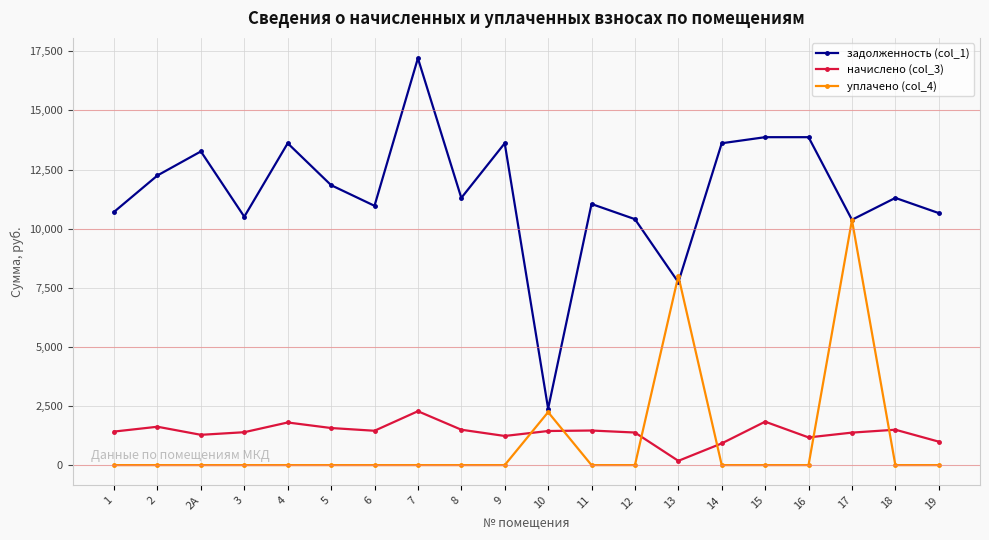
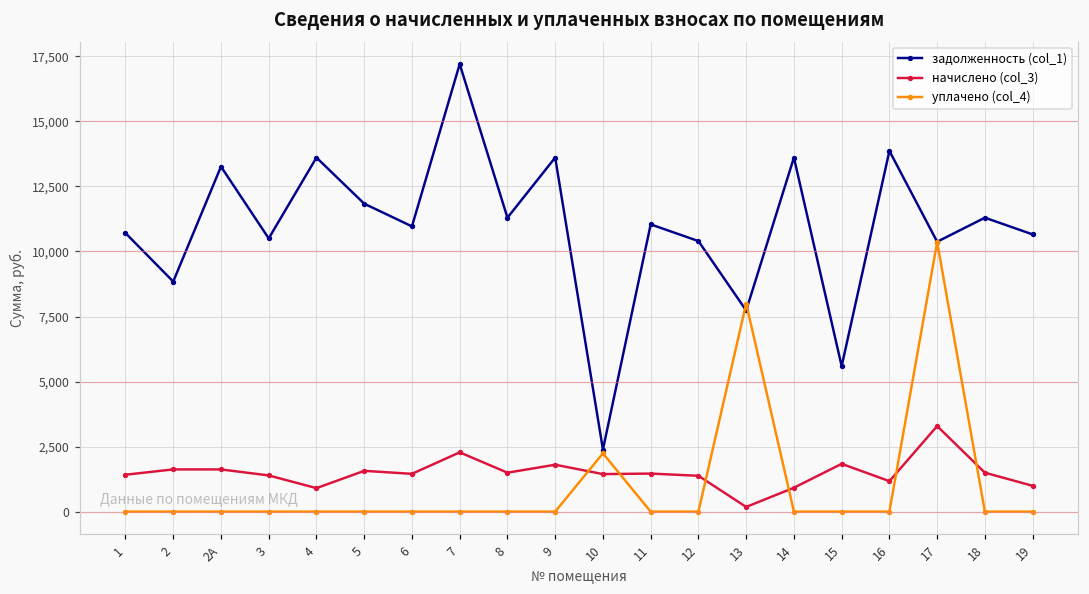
  {
    "задолженность (col_1)": {
      "1": "10,700",
-     "2": "12,200",
+     "2": "8,800",
      "2А": "13,300",
      "3": "10,500",
      "4": "13,600",
      "5": "11,800",
      "6": "11,000",
      "7": "17,200",
      "8": "11,300",
      "9": "13,600",
      "10": "2,400",
      "11": "11,000",
      "12": "10,400",
      "13": "7,700",
      "14": "13,600",
-     "15": "13,900",
+     "15": "5,600",
      "16": "13,900",
      "18": "11,300",
      "19": "10,700"
    },
    "начислено (col_3)": {
      "1": "1,400",
      "2": "1,600",
-     "2А": "1,300",
+     "2А": "1,600",
      "3": "1,400",
-     "4": "1,800",
+     "4": "900",
      "5": "1,600",
      "6": "1,500",
      "7": "2,300",
      "8": "1,500",
-     "9": "1,200",
+     "9": "1,800",
      "10": "1,400",
      "11": "1,500",
      "12": "1,400",
      "13": "200",
      "14": "900",
      "15": "1,800",
      "16": "1,200",
-     "17": "1,400",
+     "17": "3,300",
      "18": "1,500",
      "19": "1,000"
    },
    "уплачено (col_4)": {
      "1": "0",
      "2": "0",
      "2А": "0",
      "3": "0",
      "4": "0",
      "5": "0",
      "6": "0",
      "7": "0",
      "8": "0",
      "9": "0",
      "10": "2,200",
      "11": "0",
      "12": "0",
      "13": "8,000",
      "14": "0",
      "15": "0",
      "16": "0",
      "18": "0",
      "19": "0"
    }
  }
